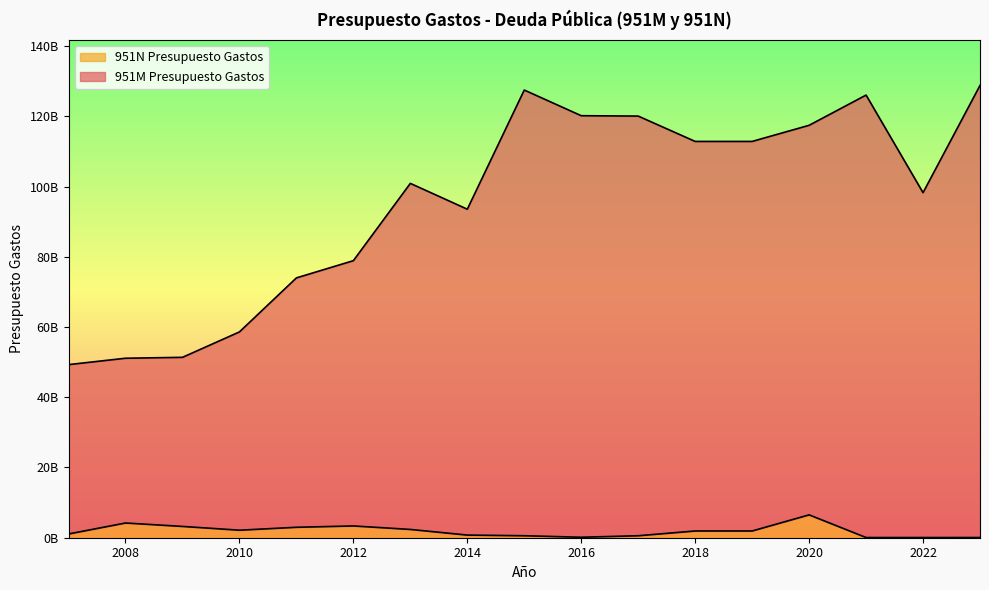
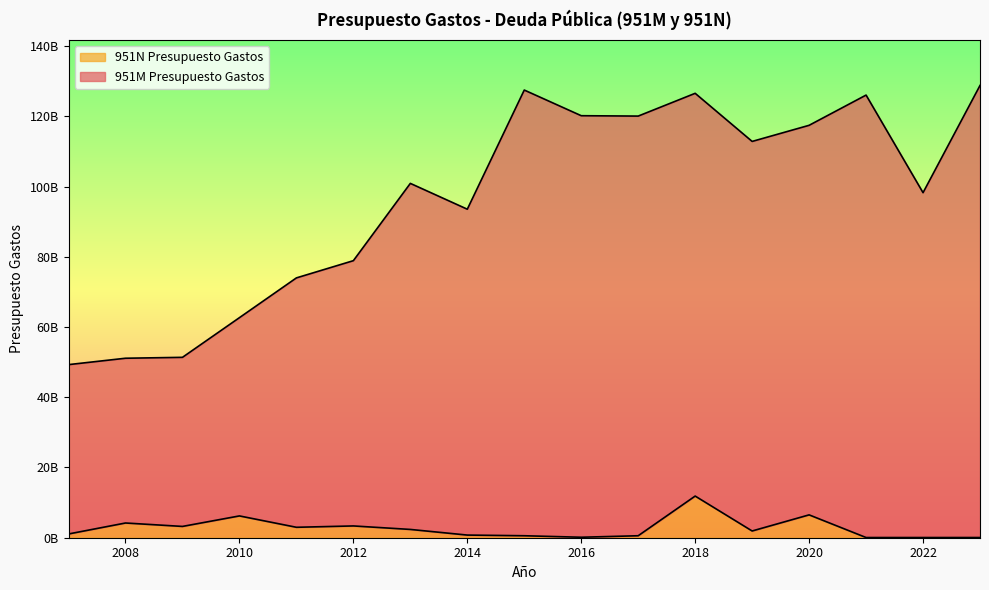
  {
    "951N Presupuesto Gastos": {
      "2008": 4000000000,
-     "2010": 2000000000,
+     "2010": 6000000000,
      "2012": 3000000000,
      "2014": 1000000000,
      "2016": 0,
-     "2018": 2000000000,
+     "2018": 12000000000,
      "2020": 7000000000,
      "2022": 0
    },
    "951M Presupuesto Gastos": {
      "2008": 47000000000,
      "2010": 56000000000,
      "2012": 76000000000,
      "2014": 93000000000,
      "2016": 120000000000,
-     "2018": 111000000000,
+     "2018": 115000000000,
      "2020": 111000000000,
      "2022": 98000000000
    }
  }
